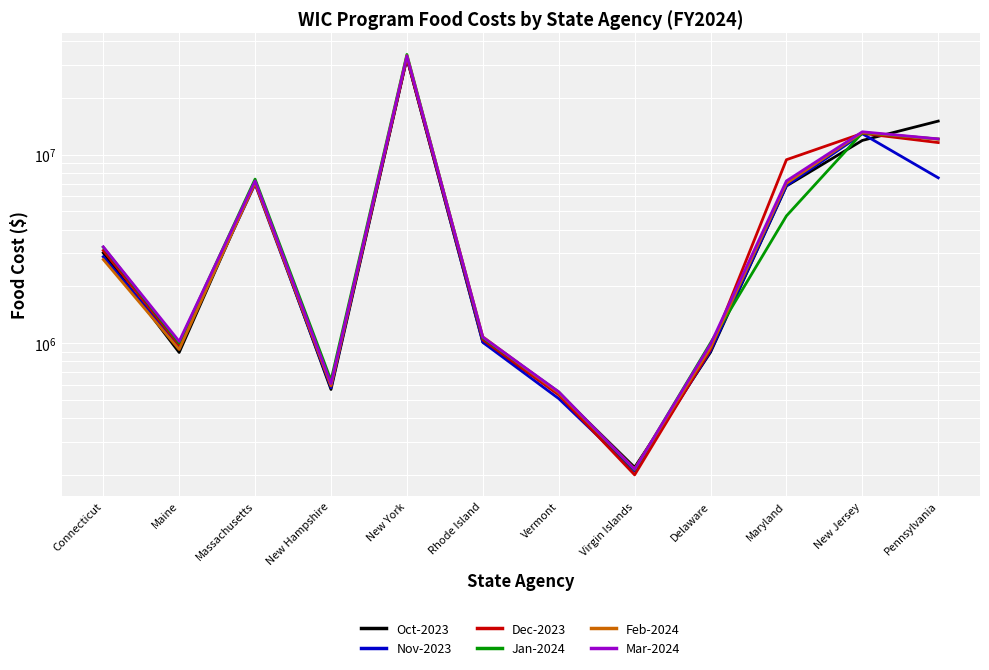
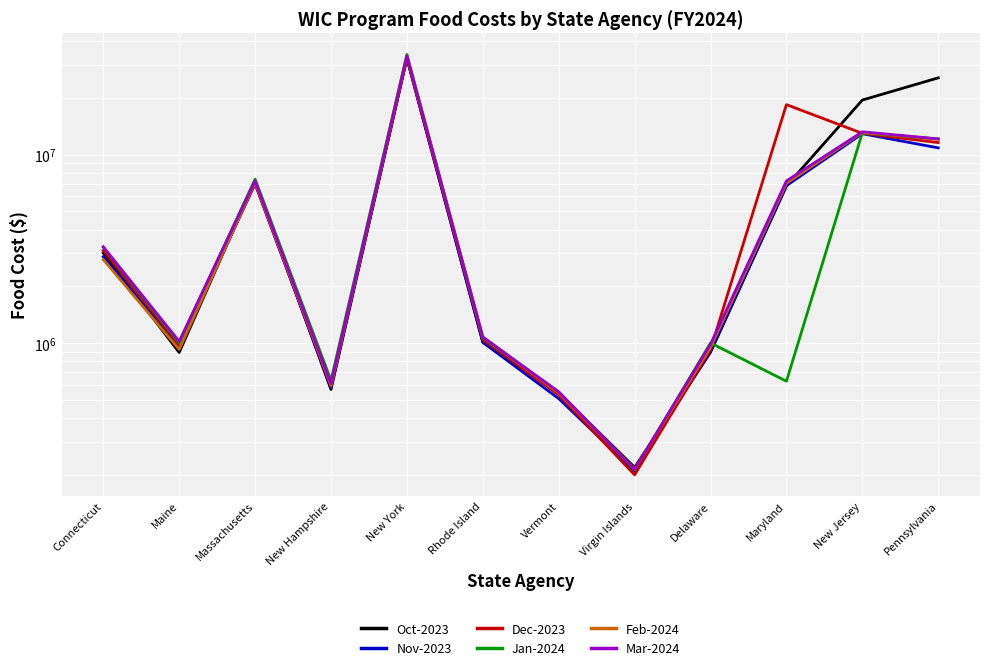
  {
    "Oct-2023": {
      "Maine": 900000,
-     "New Jersey": 12000000,
-     "Pennsylvania": 15000000
+     "New Jersey": 20000000,
+     "Pennsylvania": 26000000
    },
    "Nov-2023": {
      "Connecticut": 2900000,
      "Vermont": 510000,
-     "Pennsylvania": 7500000
+     "Pennsylvania": 11000000
    },
    "Dec-2023": {
      "Virgin Islands": 200000,
-     "Maryland": 9000000,
+     "Maryland": 18000000,
      "Pennsylvania": 12000000
    },
    "Jan-2024": {
      "New Hampshire": 630000,
-     "Maryland": 4700000
+     "Maryland": 630000
    },
    "Feb-2024": {
      "Connecticut": 2800000,
      "Maine": 900000
    }
  }
